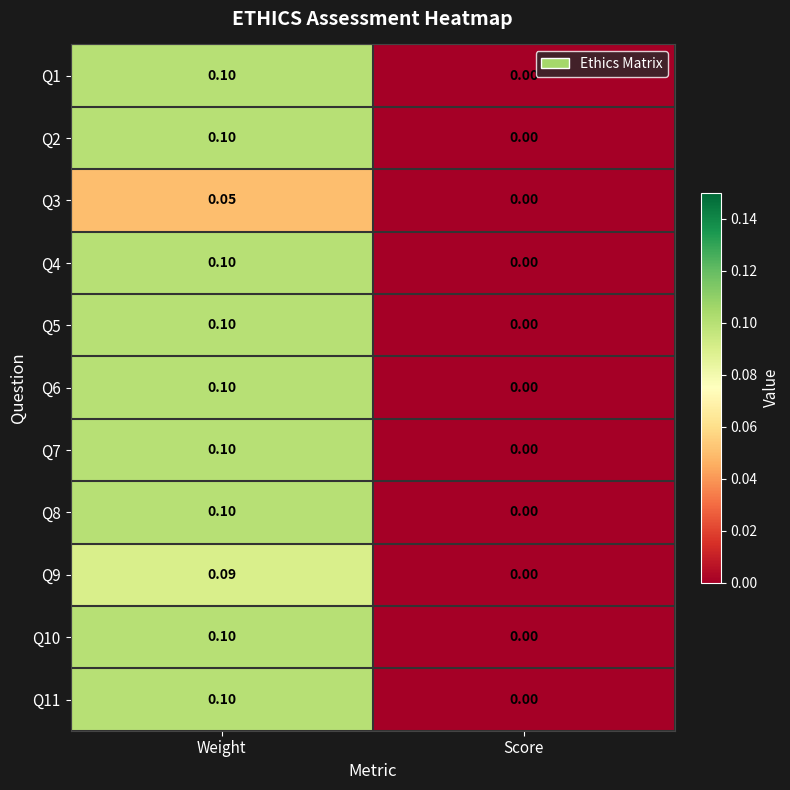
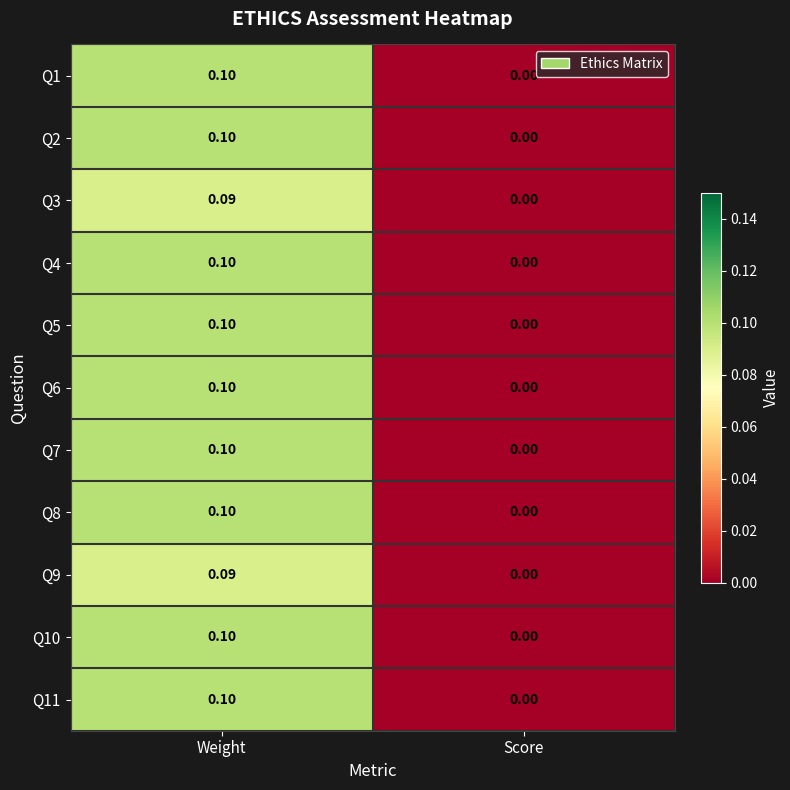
  {
    "Q1": {
      "Weight": 0.10
    },
    "Q2": {
      "Weight": 0.10,
      "Score": 0.00
    },
    "Q3": {
-     "Weight": 0.05,
+     "Weight": 0.09,
      "Score": 0.00
    },
    "Q4": {
      "Weight": 0.10,
      "Score": 0.00
    },
    "Q5": {
      "Weight": 0.10,
      "Score": 0.00
    },
    "Q6": {
      "Weight": 0.10,
      "Score": 0.00
    },
    "Q7": {
      "Weight": 0.10,
      "Score": 0.00
    },
    "Q8": {
      "Weight": 0.10,
      "Score": 0.00
    },
    "Q9": {
      "Weight": 0.09,
      "Score": 0.00
    },
    "Q10": {
      "Weight": 0.10,
      "Score": 0.00
    },
    "Q11": {
      "Weight": 0.10,
      "Score": 0.00
    }
  }
